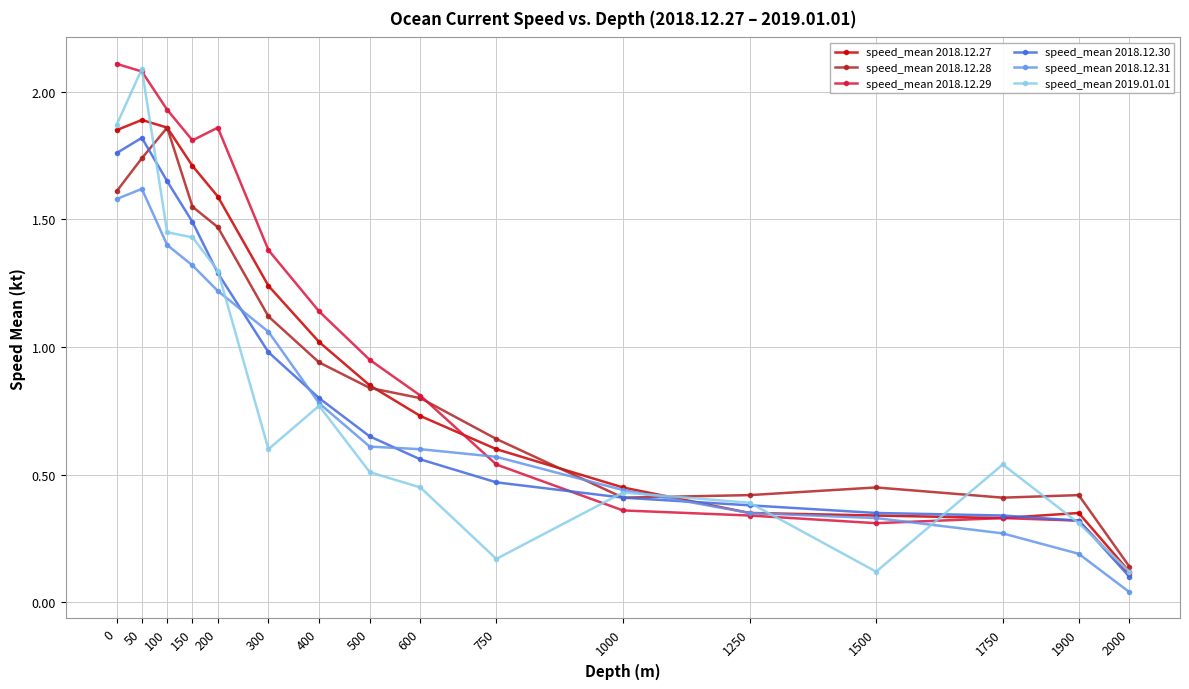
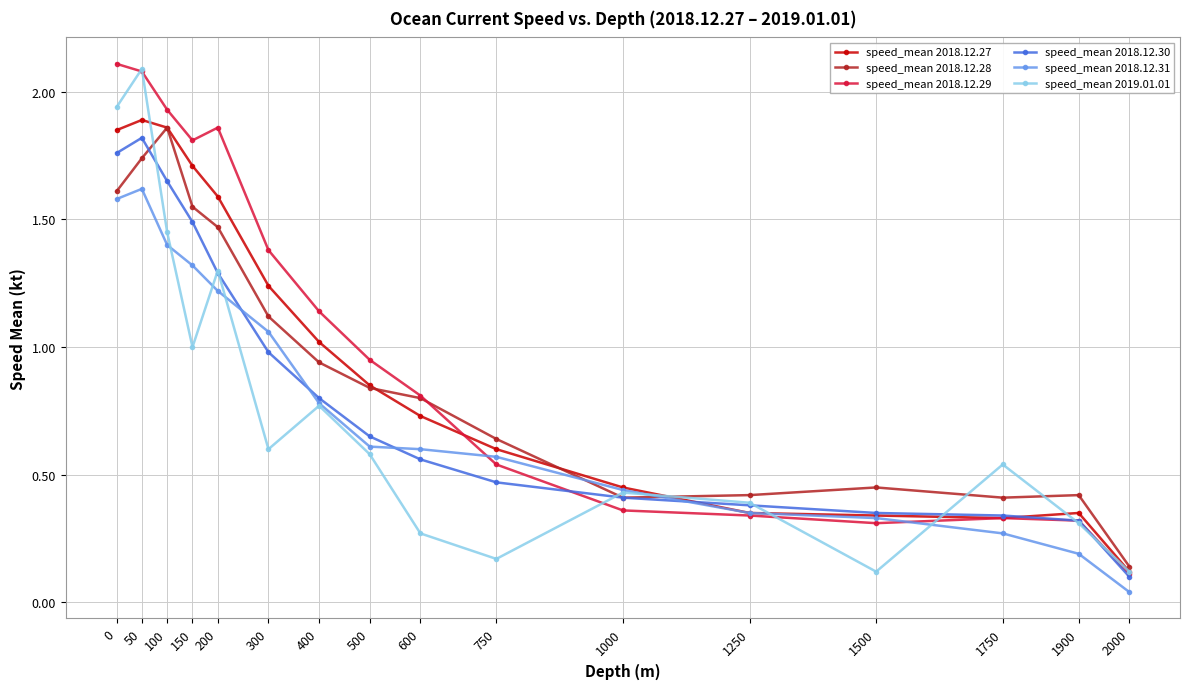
  {
    "speed_mean 2019.01.01": {
-     "0": 1.87,
+     "0": 1.94,
      "50": 2.09,
      "100": 1.45,
-     "150": 1.43,
+     "150": 1.00,
      "200": 1.30,
      "300": 0.60,
      "400": 0.77,
-     "500": 0.51,
-     "600": 0.45,
+     "500": 0.58,
+     "600": 0.27,
      "750": 0.17,
      "1000": 0.43,
      "1500": 0.12,
      "1750": 0.54,
      "1900": 0.31
    }
  }
